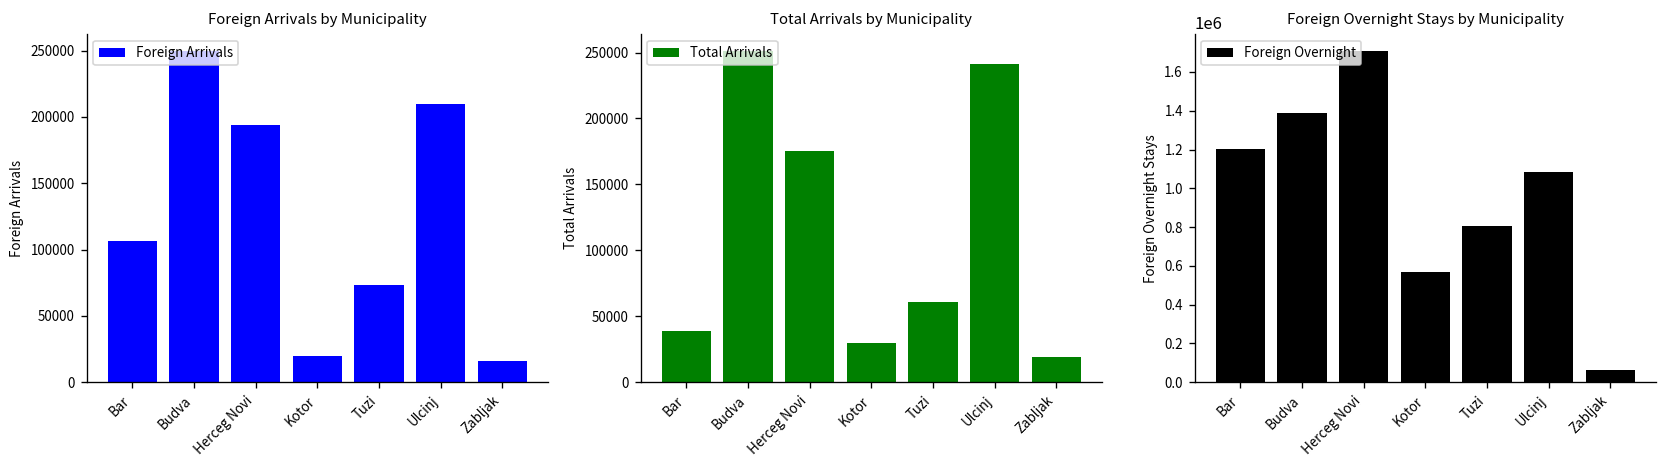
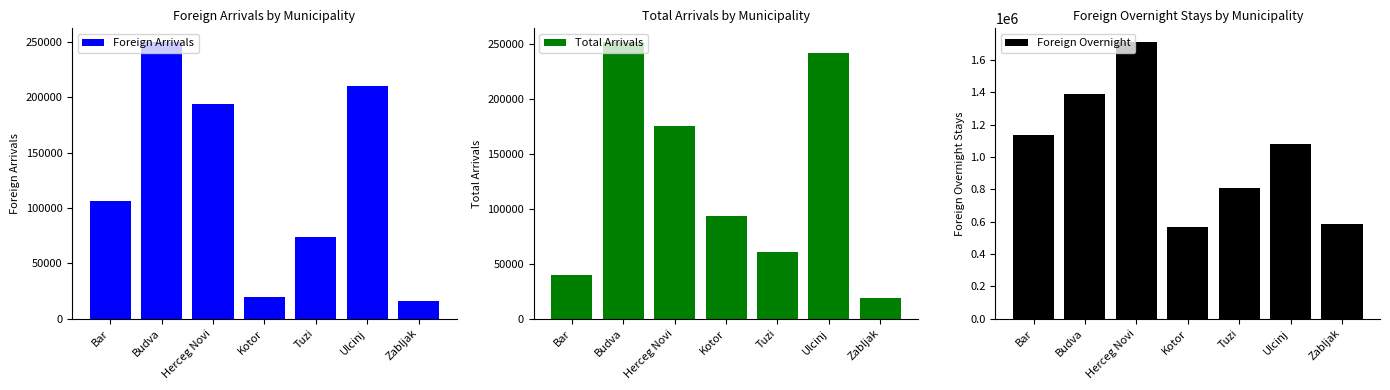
  {
    "Foreign Arrivals by Municipality": {
      "Bar": 107000,
      "Herceg Novi": 194000,
      "Kotor": 20000,
      "Tuzi": 74000,
      "Ulcinj": 210000,
      "Zabljak": 16000
    },
    "Total Arrivals by Municipality": {
      "Bar": 39000,
      "Herceg Novi": 175000,
-     "Kotor": 30000,
+     "Kotor": 93000,
      "Tuzi": 61000,
      "Ulcinj": 241000,
      "Zabljak": 19000
    },
    "Foreign Overnight Stays by Municipality": {
-     "Bar": 1200000,
+     "Bar": 1130000,
      "Budva": 1390000,
      "Herceg Novi": 1710000,
      "Kotor": 570000,
      "Tuzi": 810000,
      "Ulcinj": 1080000,
-     "Zabljak": 60000
+     "Zabljak": 580000
    }
  }
